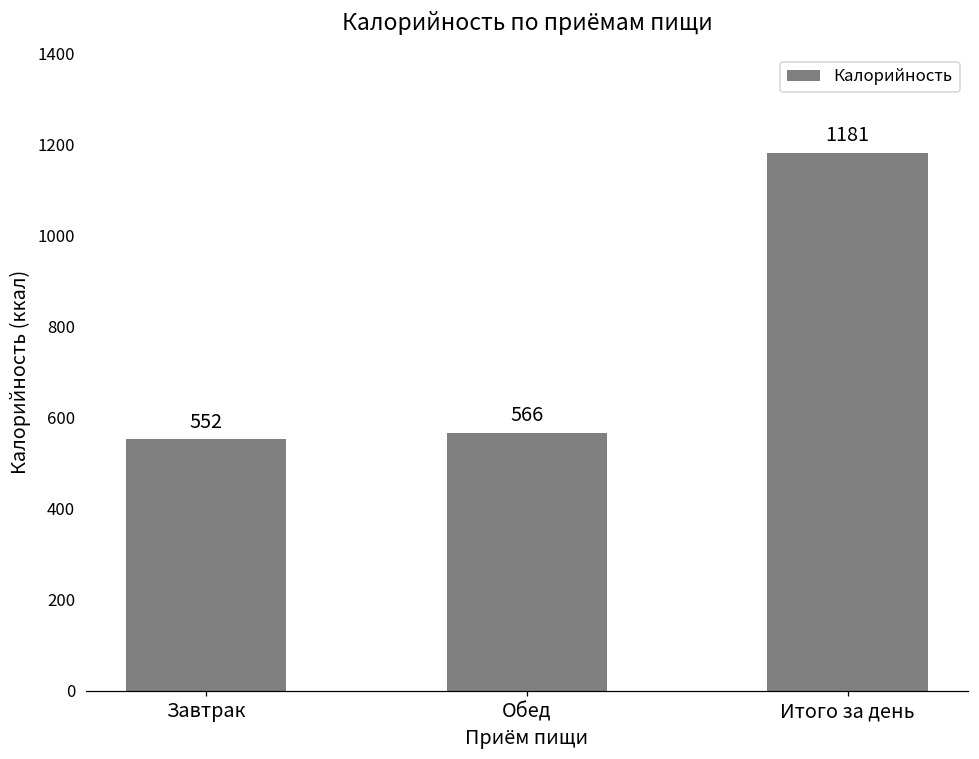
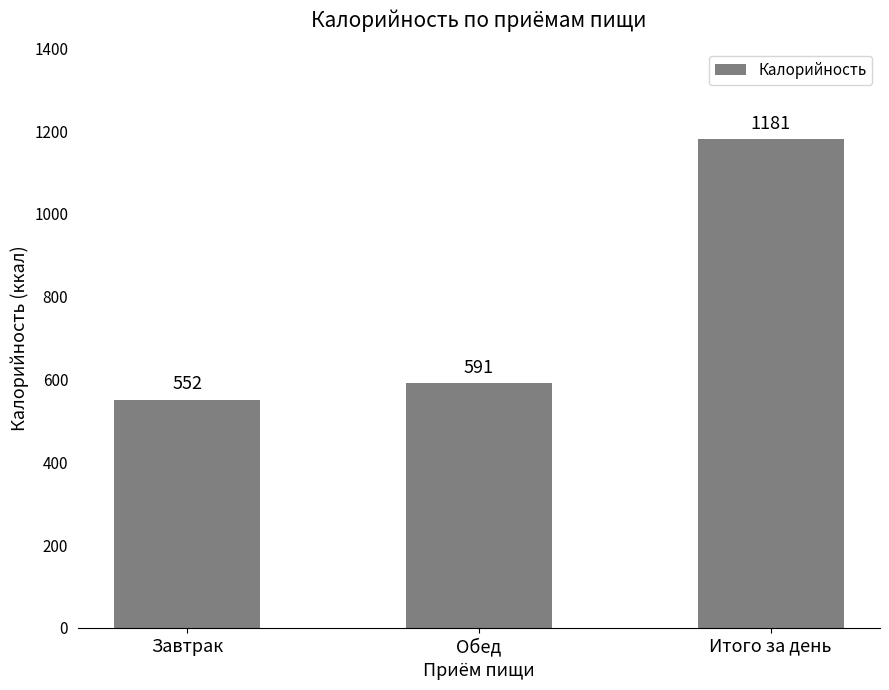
  {
    "Завтрак": 552,
-   "Обед": 566,
+   "Обед": 591,
    "Итого за день": 1181
  }
